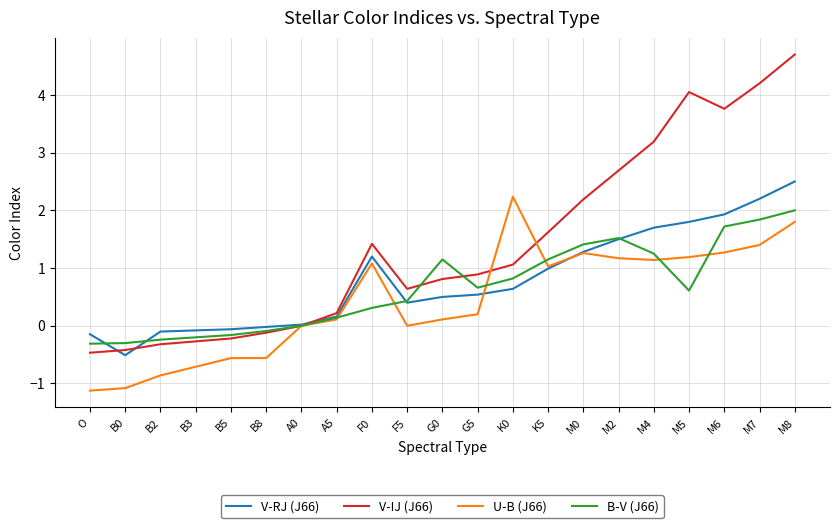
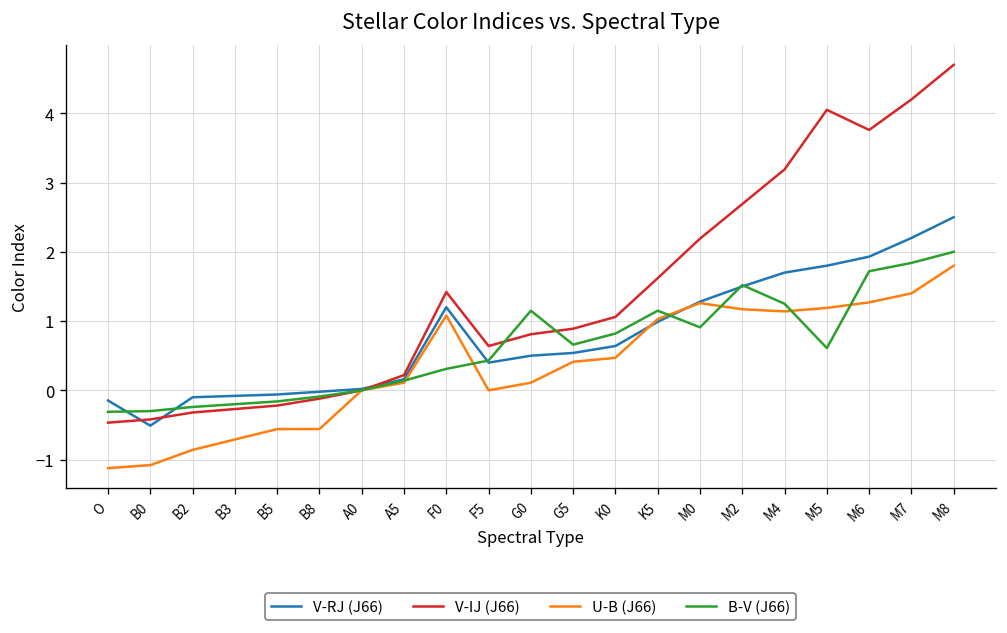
  {
    "V-RJ (J66)": {
      "O": -0.1,
      "B0": -0.5,
      "B2": -0.1,
      "B3": -0.1,
      "B5": -0.1,
      "B8": 0.0,
      "F0": 1.2,
      "G0": 0.5,
      "G5": 0.5,
      "K0": 0.6,
      "M4": 1.7,
      "M5": 1.8,
      "M6": 1.9,
      "M7": 2.2,
      "M8": 2.5
    },
    "V-IJ (J66)": {
      "O": -0.5,
      "B0": -0.4,
      "B2": -0.3,
      "B3": -0.3,
      "B5": -0.2,
      "A5": 0.2,
      "F0": 1.4,
      "F5": 0.6,
      "G0": 0.8,
      "G5": 0.9,
      "K0": 1.1,
      "K5": 1.6,
      "M0": 2.2,
      "M2": 2.7,
      "M4": 3.2,
      "M5": 4.1,
      "M6": 3.8,
      "M7": 4.2,
      "M8": 4.7
    },
    "U-B (J66)": {
      "O": -1.1,
      "B0": -1.1,
      "B2": -0.9,
      "B3": -0.7,
      "B5": -0.6,
      "B8": -0.6,
      "F0": 1.1,
      "F5": 0.0,
      "G0": 0.1,
-     "G5": 0.2,
-     "K0": 2.2,
+     "G5": 0.4,
+     "K0": 0.5,
      "M2": 1.2,
      "M4": 1.1,
      "M5": 1.2,
      "M6": 1.3,
      "M7": 1.4,
      "M8": 1.8
    },
    "B-V (J66)": {
      "O": -0.3,
      "B0": -0.3,
      "B2": -0.2,
      "B3": -0.2,
      "B5": -0.2,
      "F0": 0.3,
      "G0": 1.2,
      "G5": 0.7,
      "K0": 0.8,
      "K5": 1.2,
-     "M0": 1.4,
+     "M0": 0.9,
      "M4": 1.3,
      "M5": 0.6,
      "M6": 1.7,
      "M7": 1.8,
      "M8": 2.0
    }
  }
